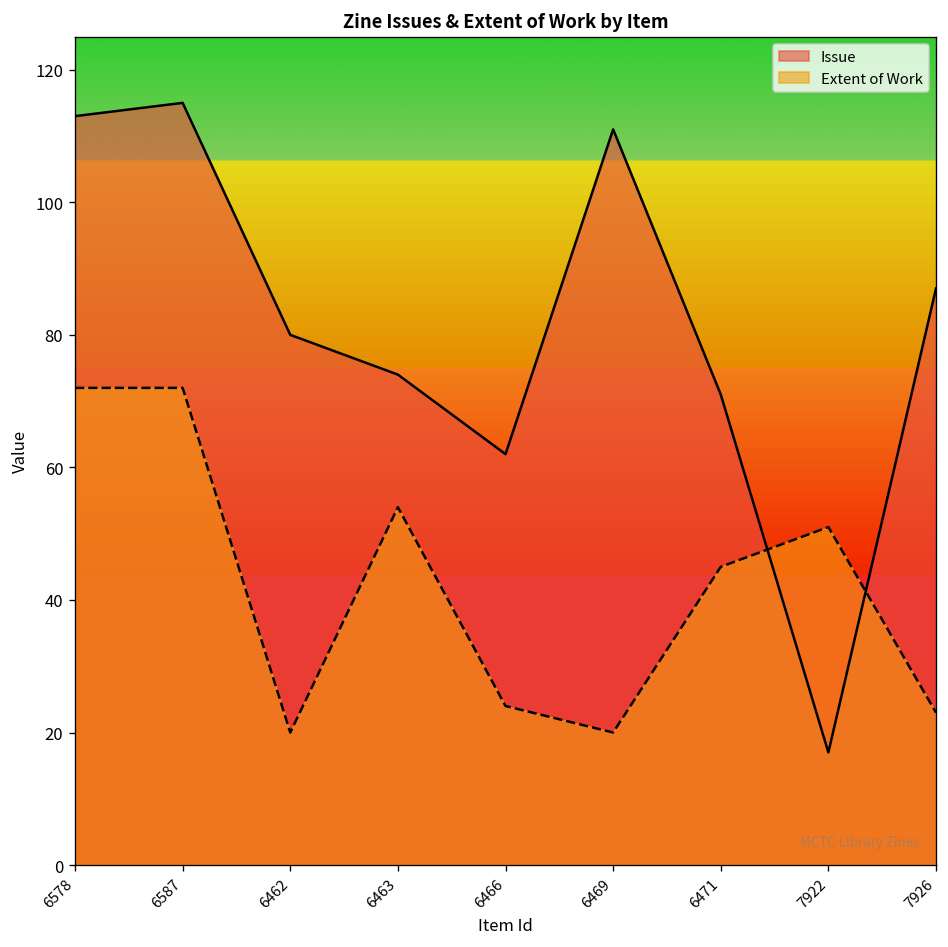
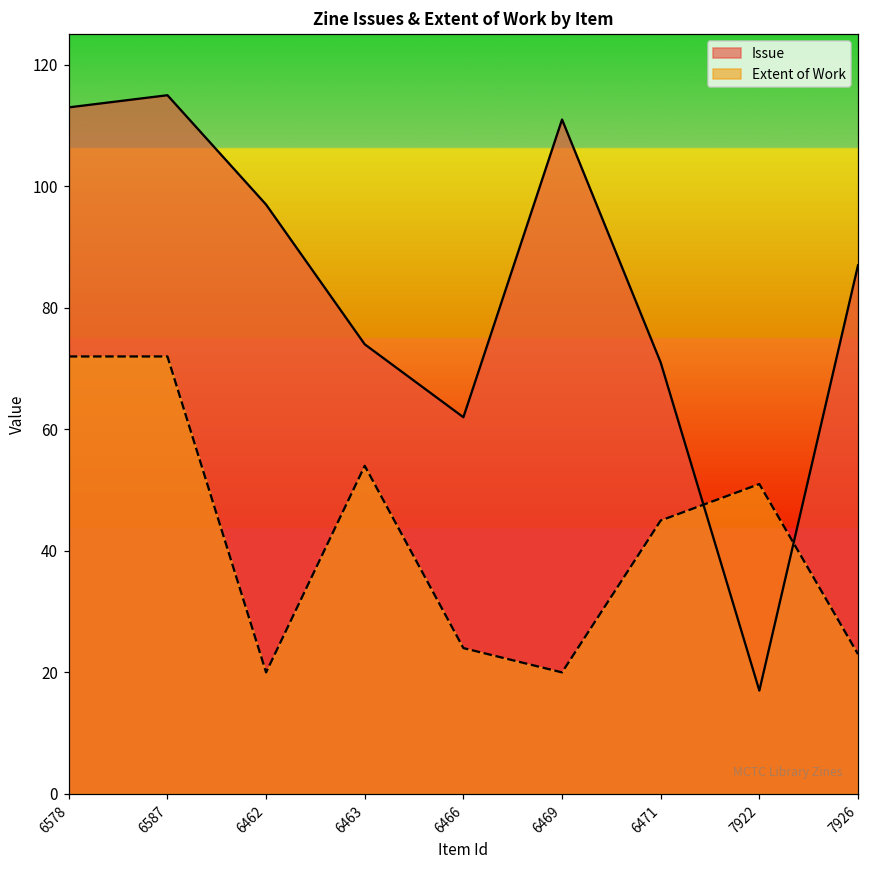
  {
    "Issue": {
      "6578": 113,
      "6587": 115,
-     "6462": 80,
+     "6462": 97,
      "6463": 74,
      "6466": 62,
      "6469": 111,
      "6471": 71,
      "7922": 17,
      "7926": 87
    },
    "Extent of Work": {
      "6578": 72,
      "6587": 72,
      "6462": 20,
      "6463": 54,
      "6466": 24,
      "6469": 20,
      "6471": 45,
      "7922": 51,
      "7926": 23
    }
  }
